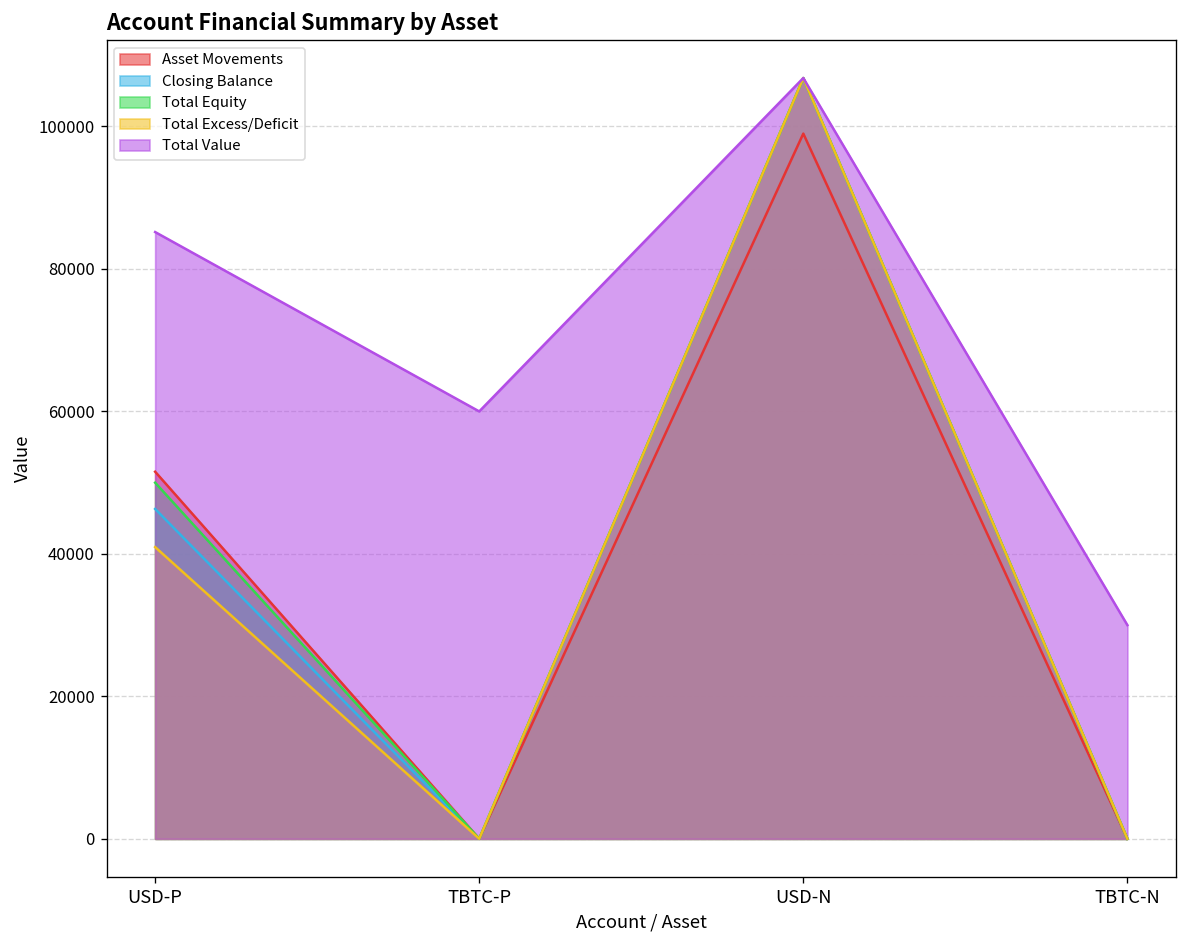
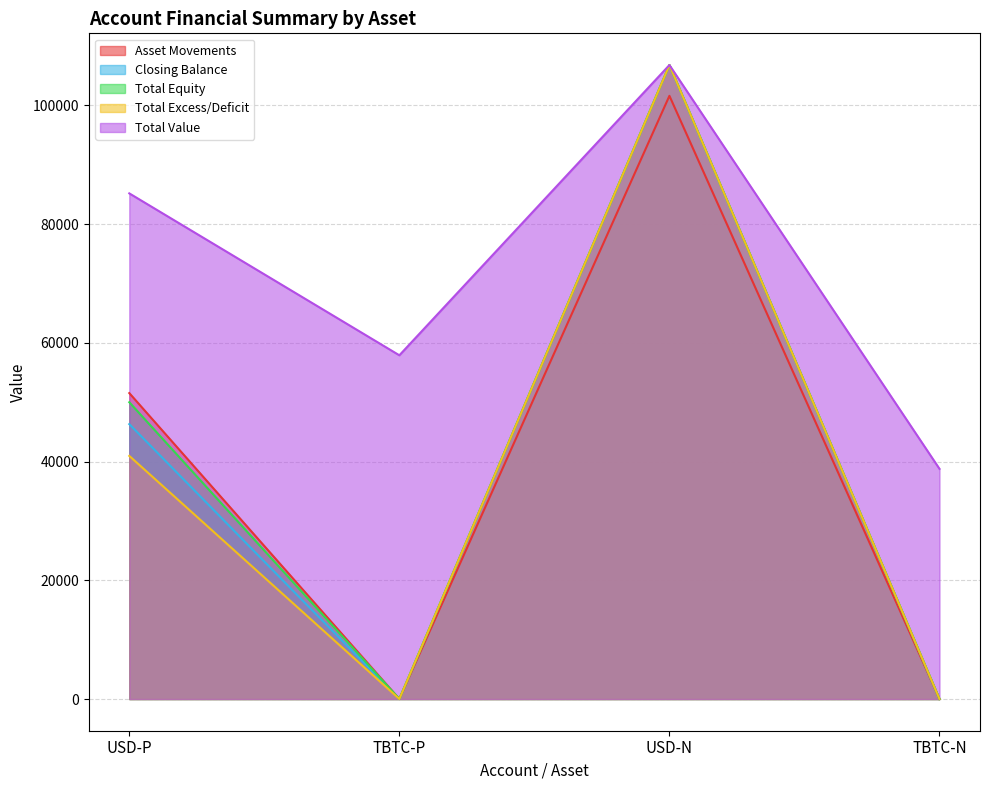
  {
    "Asset Movements": {
      "USD-P": 52000,
-     "USD-N": 99000
+     "USD-N": 102000
    },
    "Closing Balance": {
      "USD-P": 46000
    },
    "Total Equity": {
      "USD-P": 50000
    },
    "Total Excess/Deficit": {
      "USD-P": 41000
    },
    "Total Value": {
      "USD-P": 85000,
-     "TBTC-P": 60000,
-     "TBTC-N": 30000
+     "TBTC-P": 58000,
+     "TBTC-N": 39000
    }
  }
